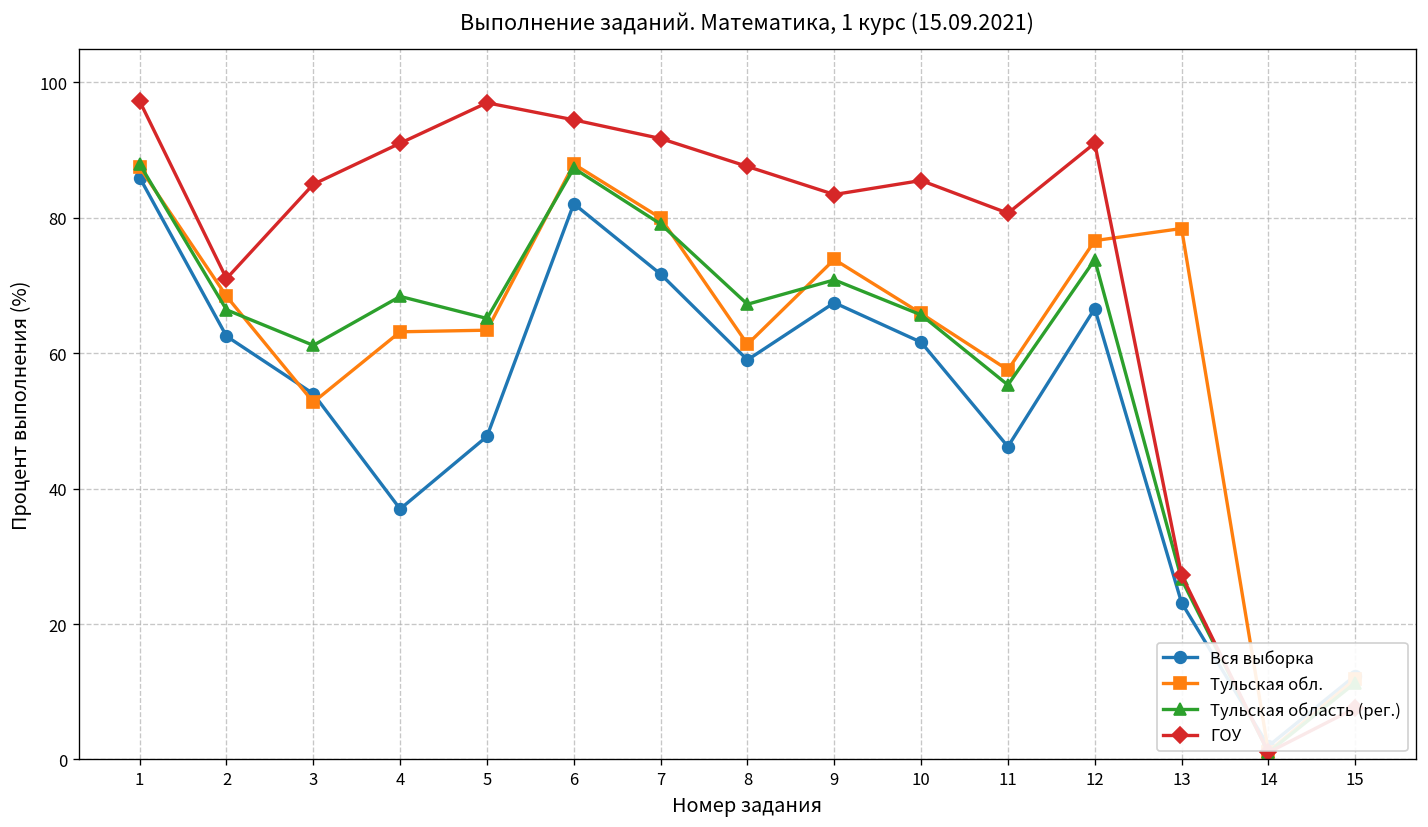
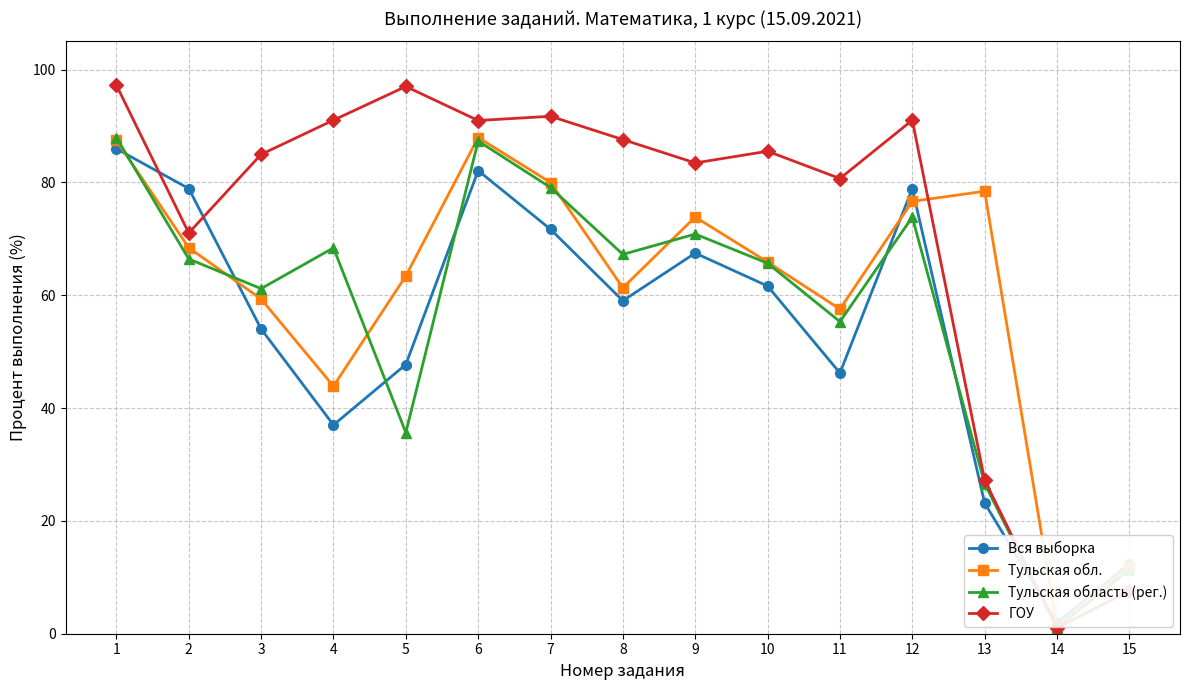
  {
    "Вся выборка": {
      "1": 86,
-     "2": 63,
+     "2": 79,
      "3": 54,
      "4": 37,
      "5": 48,
      "6": 82,
      "7": 72,
      "8": 59,
      "9": 67,
      "10": 62,
      "11": 46,
-     "12": 67,
+     "12": 79,
      "13": 23
    },
    "Тульская обл.": {
      "1": 87,
      "2": 68,
-     "3": 53,
-     "4": 63,
+     "3": 59,
+     "4": 44,
      "5": 63,
      "6": 88,
      "7": 80,
      "8": 61,
      "9": 74,
      "11": 58,
      "12": 77,
      "13": 78
    },
    "Тульская область (рег.)": {
      "1": 88,
      "2": 66,
      "3": 61,
      "4": 68,
-     "5": 65,
+     "5": 36,
      "6": 87,
      "7": 79,
      "8": 67,
      "9": 71,
      "11": 55,
      "12": 74,
      "13": 27
    },
    "ГОУ": {
      "1": 97,
      "2": 71,
      "3": 85,
      "4": 91,
      "5": 97,
-     "6": 94,
+     "6": 91,
      "7": 92,
      "8": 88,
      "9": 83,
      "10": 86,
      "11": 81,
      "12": 91,
      "13": 27
    }
  }
